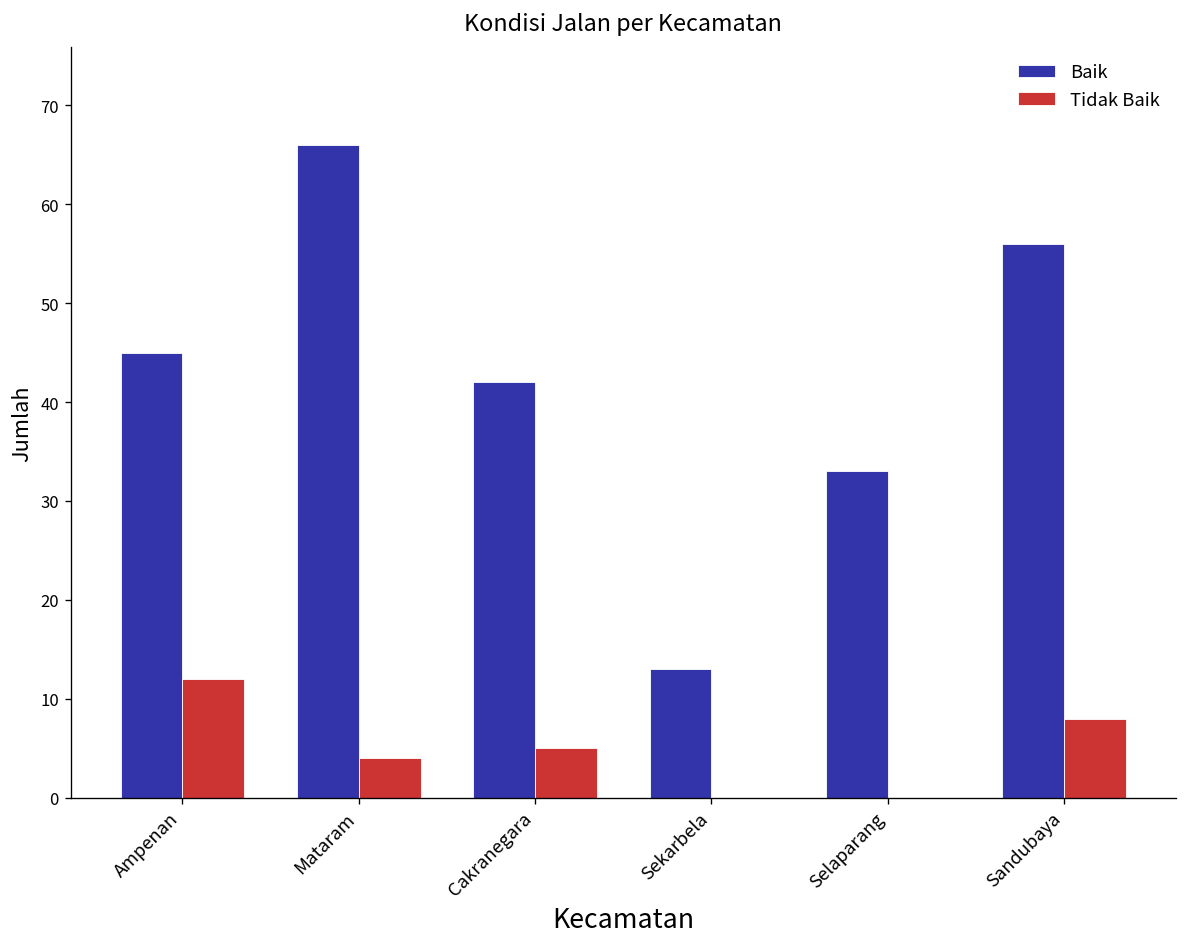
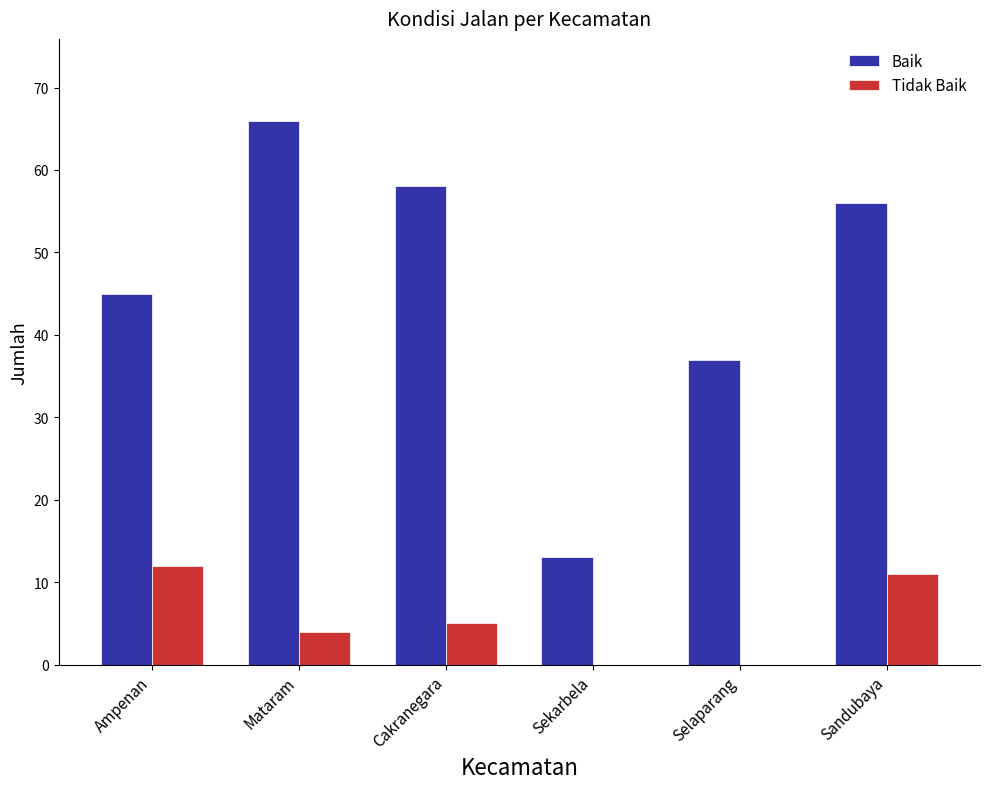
  {
    "Baik": {
      "Ampenan": 45,
      "Mataram": 66,
-     "Cakranegara": 42,
+     "Cakranegara": 58,
      "Sekarbela": 13,
-     "Selaparang": 33,
+     "Selaparang": 37,
      "Sandubaya": 56
    },
    "Tidak Baik": {
      "Ampenan": 12,
      "Mataram": 4,
      "Cakranegara": 5,
      "Sekarbela": 0,
      "Selaparang": 0,
-     "Sandubaya": 8
+     "Sandubaya": 11
    }
  }
